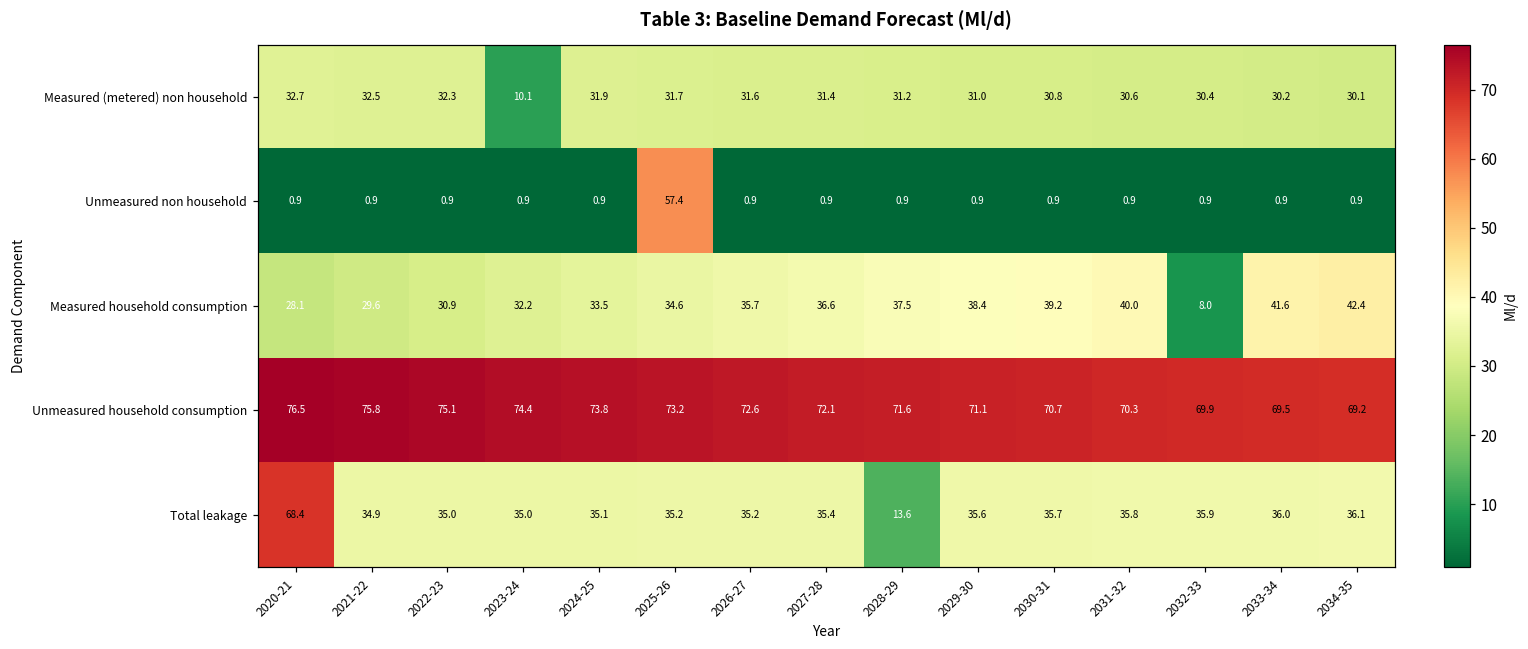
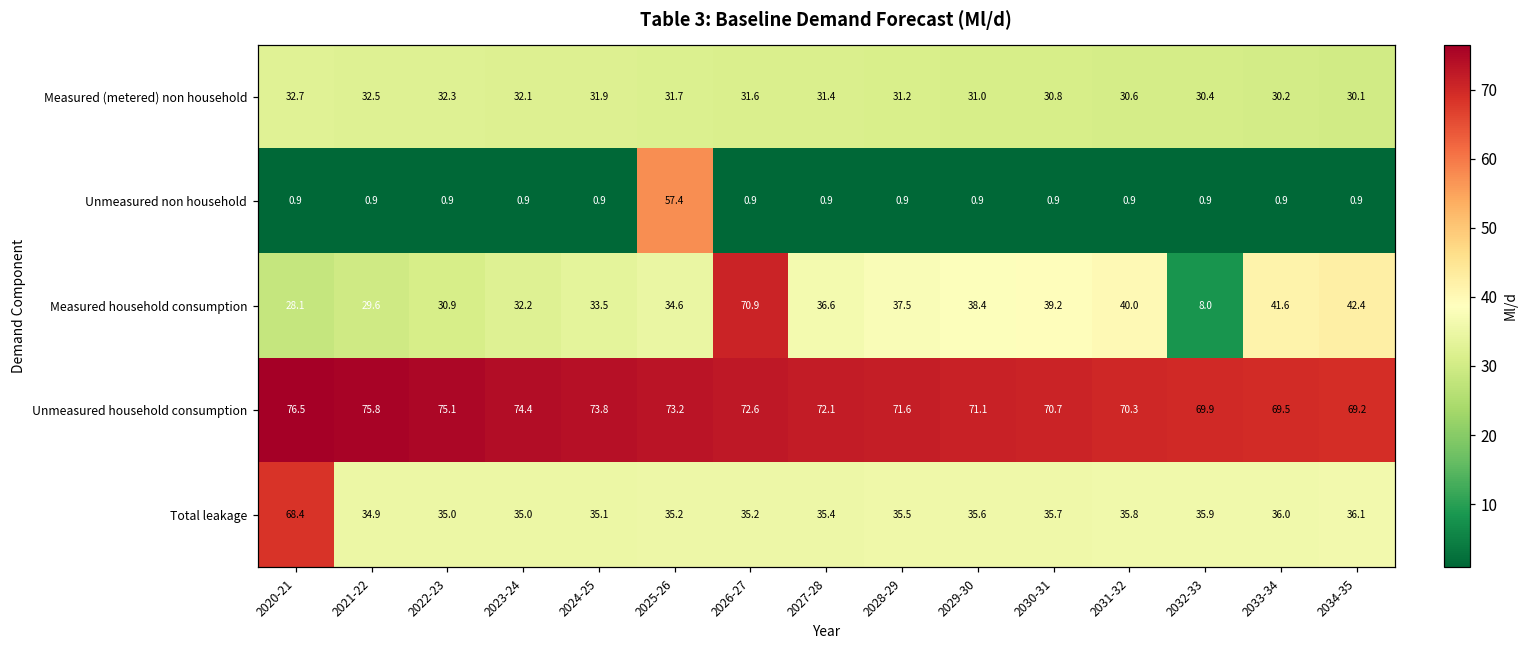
  {
    "Measured (metered) non household": {
      "2020-21": 32.7,
      "2021-22": 32.5,
      "2022-23": 32.3,
-     "2023-24": 10.1,
+     "2023-24": 32.1,
      "2024-25": 31.9,
      "2025-26": 31.7,
      "2026-27": 31.6,
      "2027-28": 31.4,
      "2028-29": 31.2,
      "2029-30": 31.0,
      "2030-31": 30.8,
      "2031-32": 30.6,
      "2032-33": 30.4,
      "2033-34": 30.2,
      "2034-35": 30.1
    },
    "Unmeasured non household": {
      "2020-21": 0.9,
      "2021-22": 0.9,
      "2022-23": 0.9,
      "2023-24": 0.9,
      "2024-25": 0.9,
      "2025-26": 57.4,
      "2026-27": 0.9,
      "2027-28": 0.9,
      "2028-29": 0.9,
      "2029-30": 0.9,
      "2030-31": 0.9,
      "2031-32": 0.9,
      "2032-33": 0.9,
      "2033-34": 0.9,
      "2034-35": 0.9
    },
    "Measured household consumption": {
      "2020-21": 28.1,
      "2021-22": 29.6,
      "2022-23": 30.9,
      "2023-24": 32.2,
      "2024-25": 33.5,
      "2025-26": 34.6,
-     "2026-27": 35.7,
+     "2026-27": 70.9,
      "2027-28": 36.6,
      "2028-29": 37.5,
      "2029-30": 38.4,
      "2030-31": 39.2,
      "2031-32": 40.0,
      "2032-33": 8.0,
      "2033-34": 41.6,
      "2034-35": 42.4
    },
    "Unmeasured household consumption": {
      "2020-21": 76.5,
      "2021-22": 75.8,
      "2022-23": 75.1,
      "2023-24": 74.4,
      "2024-25": 73.8,
      "2025-26": 73.2,
      "2026-27": 72.6,
      "2027-28": 72.1,
      "2028-29": 71.6,
      "2029-30": 71.1,
      "2030-31": 70.7,
      "2031-32": 70.3,
      "2032-33": 69.9,
      "2033-34": 69.5,
      "2034-35": 69.2
    },
    "Total leakage": {
      "2020-21": 68.4,
      "2021-22": 34.9,
      "2022-23": 35.0,
      "2023-24": 35.0,
      "2024-25": 35.1,
      "2025-26": 35.2,
      "2026-27": 35.2,
      "2027-28": 35.4,
-     "2028-29": 13.6,
+     "2028-29": 35.5,
      "2029-30": 35.6,
      "2030-31": 35.7,
      "2031-32": 35.8,
      "2032-33": 35.9,
      "2033-34": 36.0,
      "2034-35": 36.1
    }
  }
